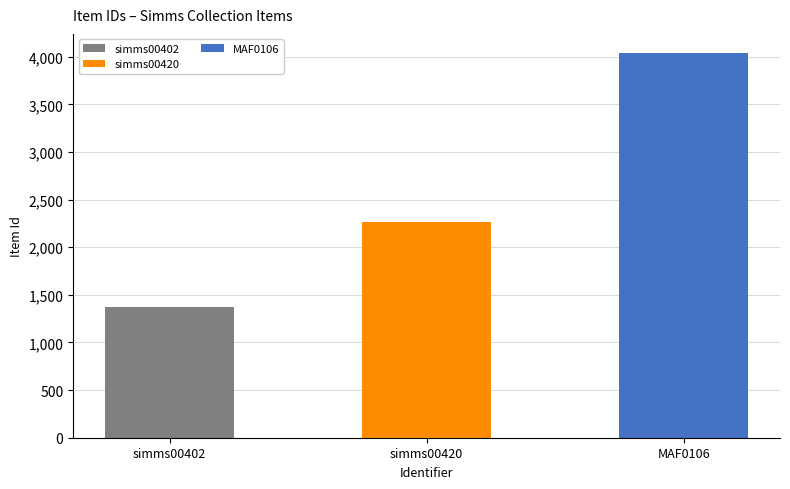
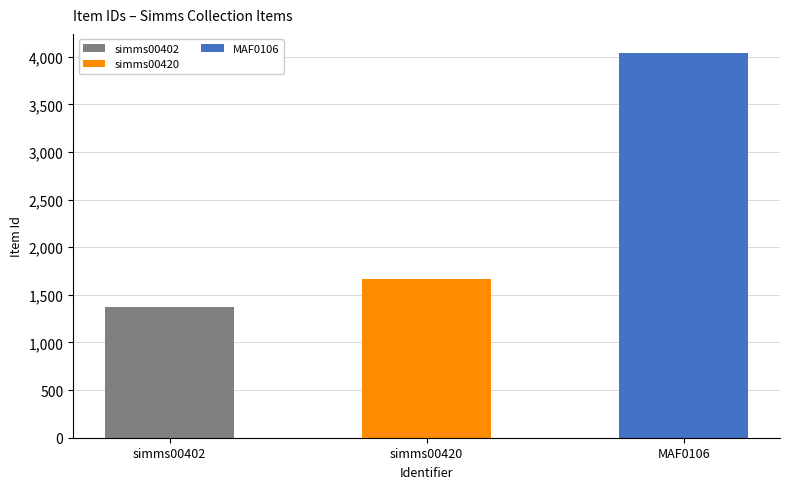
  {
    "simms00402": "1,400",
-   "simms00420": "2,300",
+   "simms00420": "1,700",
    "MAF0106": "4,000"
  }
